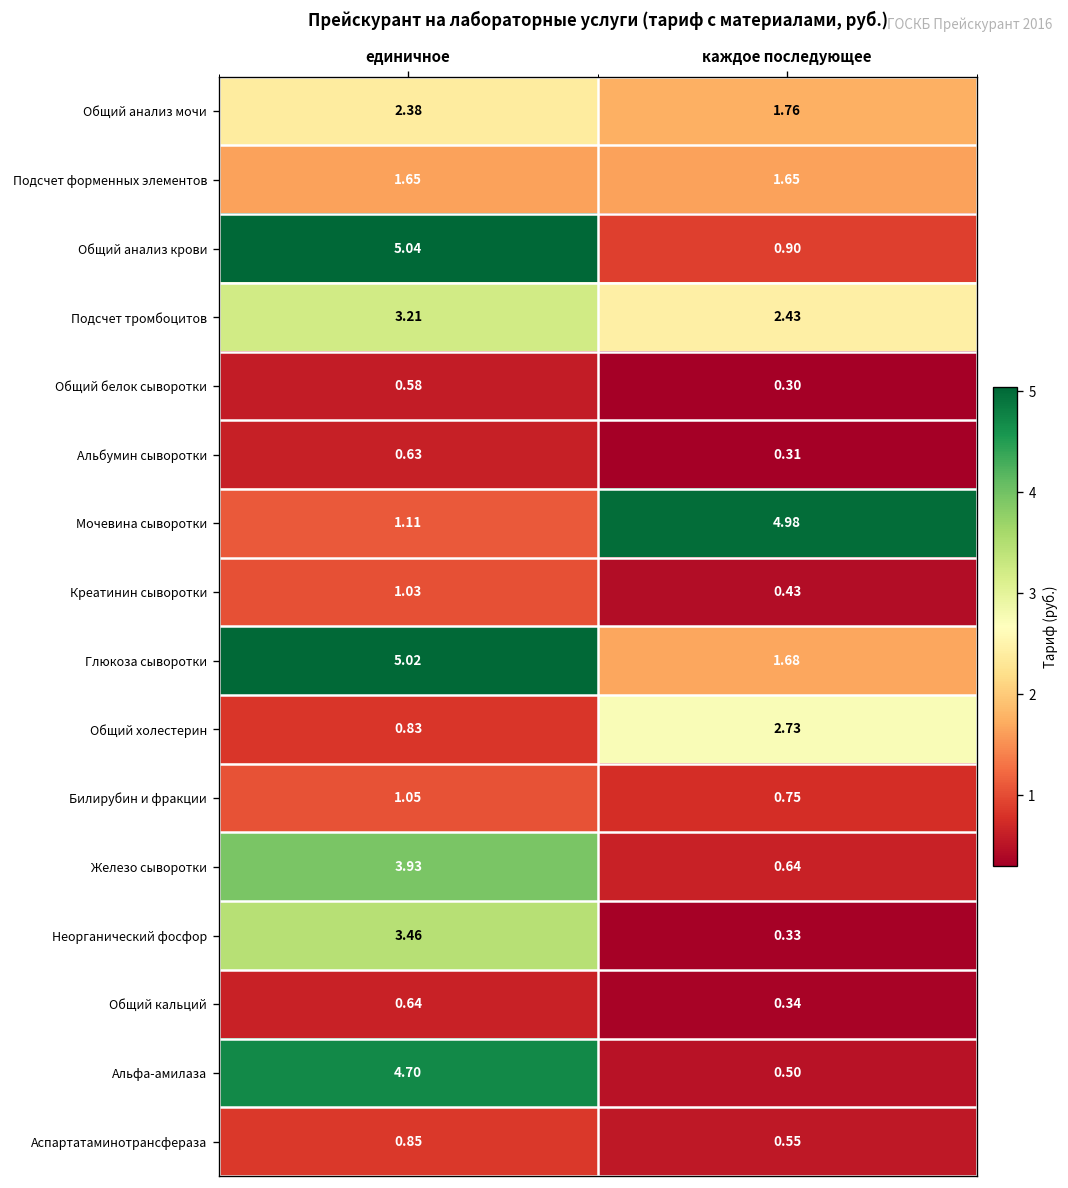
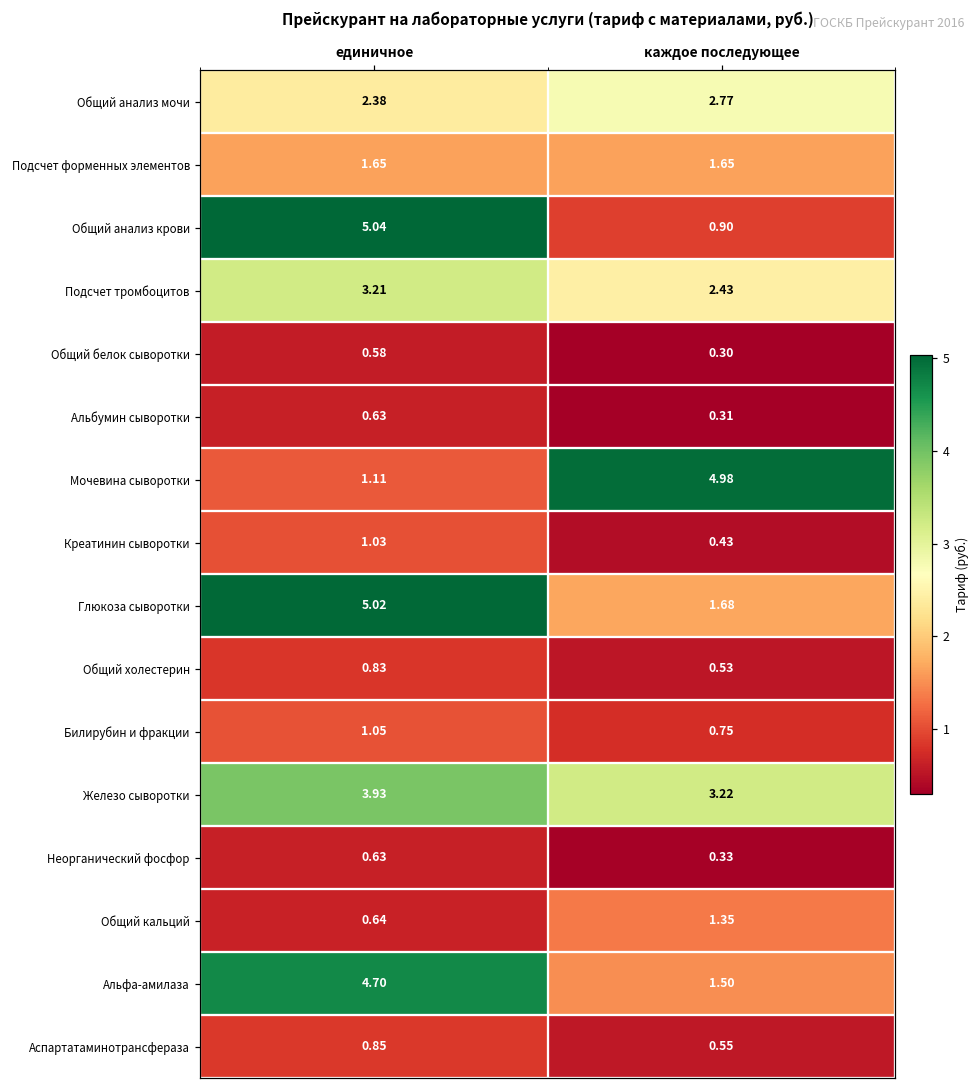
  {
    "Общий анализ мочи": {
      "единичное": 2.38,
-     "каждое последующее": 1.76
+     "каждое последующее": 2.77
    },
    "Подсчет форменных элементов": {
      "единичное": 1.65,
      "каждое последующее": 1.65
    },
    "Общий анализ крови": {
      "единичное": 5.04,
      "каждое последующее": 0.90
    },
    "Подсчет тромбоцитов": {
      "единичное": 3.21,
      "каждое последующее": 2.43
    },
    "Общий белок сыворотки": {
      "единичное": 0.58,
      "каждое последующее": 0.30
    },
    "Альбумин сыворотки": {
      "единичное": 0.63,
      "каждое последующее": 0.31
    },
    "Мочевина сыворотки": {
      "единичное": 1.11,
      "каждое последующее": 4.98
    },
    "Креатинин сыворотки": {
      "единичное": 1.03,
      "каждое последующее": 0.43
    },
    "Глюкоза сыворотки": {
      "единичное": 5.02,
      "каждое последующее": 1.68
    },
    "Общий холестерин": {
      "единичное": 0.83,
-     "каждое последующее": 2.73
+     "каждое последующее": 0.53
    },
    "Билирубин и фракции": {
      "единичное": 1.05,
      "каждое последующее": 0.75
    },
    "Железо сыворотки": {
      "единичное": 3.93,
-     "каждое последующее": 0.64
+     "каждое последующее": 3.22
    },
    "Неорганический фосфор": {
-     "единичное": 3.46,
+     "единичное": 0.63,
      "каждое последующее": 0.33
    },
    "Общий кальций": {
      "единичное": 0.64,
-     "каждое последующее": 0.34
+     "каждое последующее": 1.35
    },
    "Альфа-амилаза": {
      "единичное": 4.70,
-     "каждое последующее": 0.50
+     "каждое последующее": 1.50
    },
    "Аспартатаминотрансфераза": {
      "единичное": 0.85,
      "каждое последующее": 0.55
    }
  }
